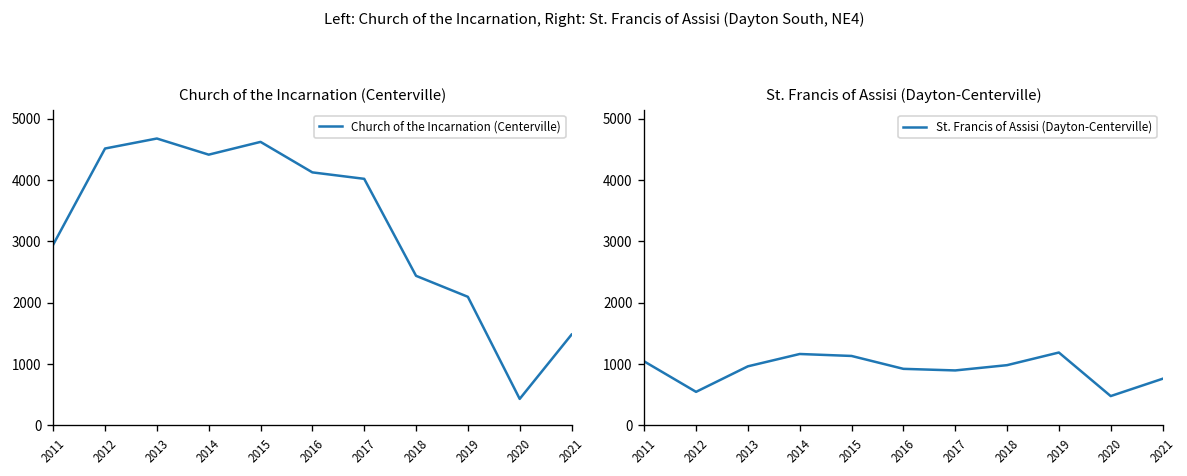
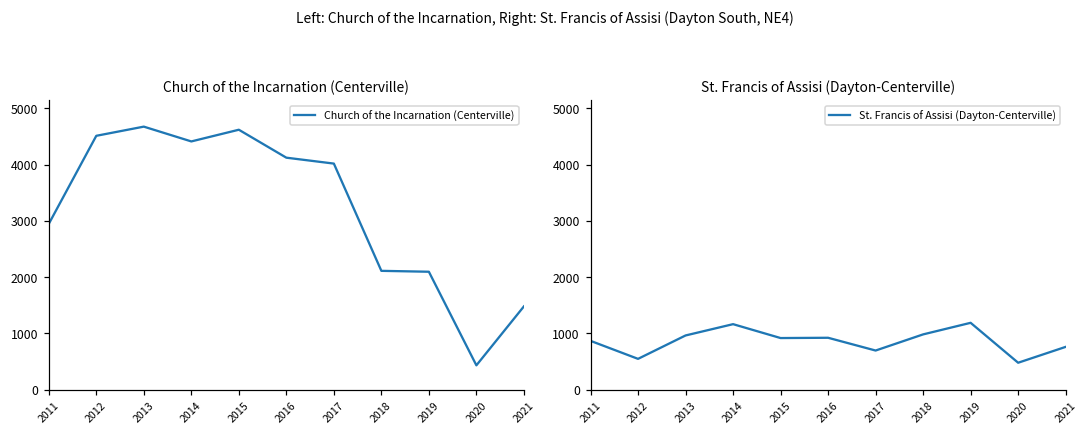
  {
    "Church of the Incarnation (Centerville)": {
      "2011": 2900,
      "2012": 4500,
      "2013": 4700,
      "2014": 4400,
      "2015": 4600,
      "2016": 4100,
      "2017": 4000,
-     "2018": 2400,
+     "2018": 2100,
      "2019": 2100,
      "2020": 400,
      "2021": 1500
    },
    "St. Francis of Assisi (Dayton-Centerville)": {
-     "2011": 1000,
+     "2011": 900,
      "2012": 500,
      "2013": 1000,
      "2014": 1200,
-     "2015": 1100,
+     "2015": 900,
      "2016": 900,
-     "2017": 900,
+     "2017": 700,
      "2018": 1000,
      "2019": 1200,
      "2020": 500,
      "2021": 800
    }
  }
